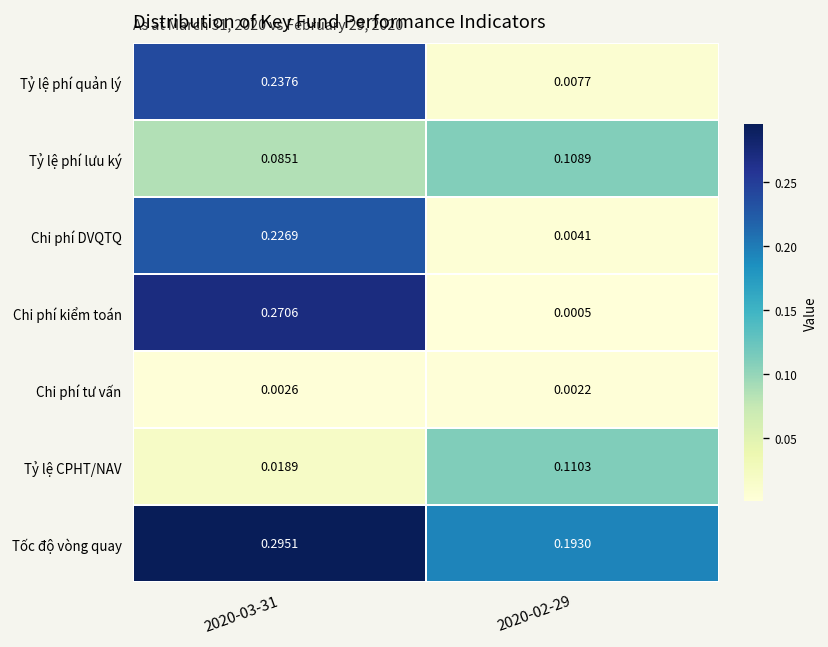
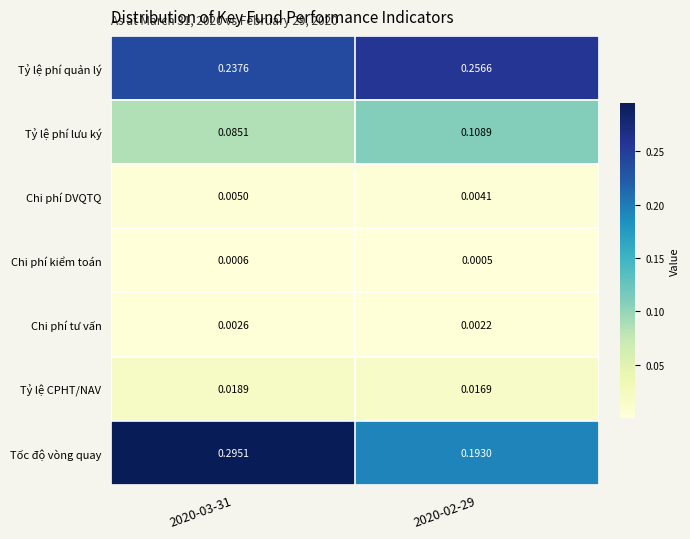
  {
    "Tỷ lệ phí quản lý": {
      "2020-03-31": 0.2376,
-     "2020-02-29": 0.0077
+     "2020-02-29": 0.2566
    },
    "Tỷ lệ phí lưu ký": {
      "2020-03-31": 0.0851,
      "2020-02-29": 0.1089
    },
    "Chi phí DVQTQ": {
-     "2020-03-31": 0.2269,
+     "2020-03-31": 0.0050,
      "2020-02-29": 0.0041
    },
    "Chi phí kiểm toán": {
-     "2020-03-31": 0.2706,
+     "2020-03-31": 0.0006,
      "2020-02-29": 0.0005
    },
    "Chi phí tư vấn": {
      "2020-03-31": 0.0026,
      "2020-02-29": 0.0022
    },
    "Tỷ lệ CPHT/NAV": {
      "2020-03-31": 0.0189,
-     "2020-02-29": 0.1103
+     "2020-02-29": 0.0169
    },
    "Tốc độ vòng quay": {
      "2020-03-31": 0.2951,
      "2020-02-29": 0.1930
    }
  }
